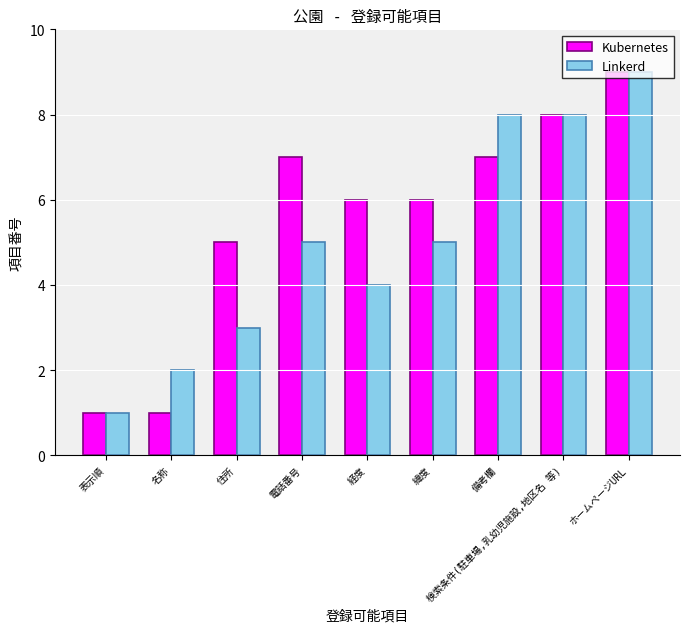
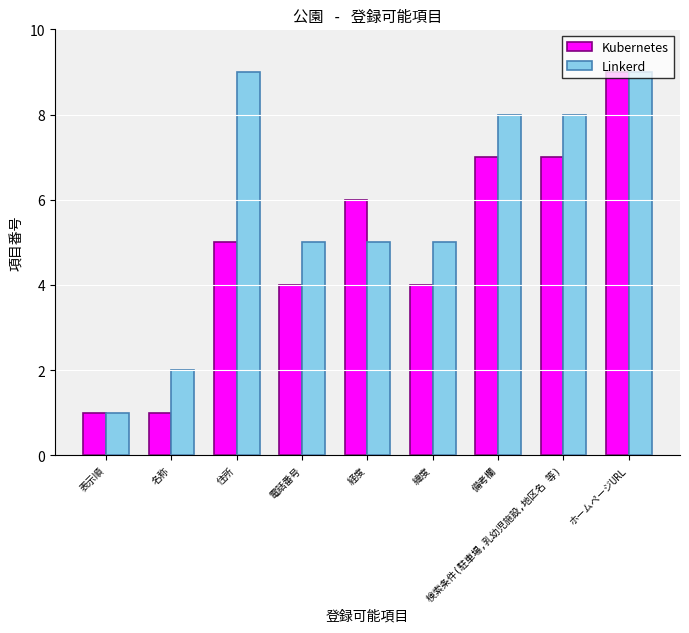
  {
    "Kubernetes": {
      "表示順": 1,
      "名称": 1,
      "住所": 5,
-     "電話番号": 7,
+     "電話番号": 4,
      "経度": 6,
-     "緯度": 6,
+     "緯度": 4,
      "備考欄": 7,
-     "検索条件(駐車場,乳幼児施設,地区名 等)": 8
+     "検索条件(駐車場,乳幼児施設,地区名 等)": 7
    },
    "Linkerd": {
      "表示順": 1,
      "名称": 2,
-     "住所": 3,
+     "住所": 9,
      "電話番号": 5,
-     "経度": 4,
+     "経度": 5,
      "緯度": 5,
      "備考欄": 8,
      "検索条件(駐車場,乳幼児施設,地区名 等)": 8
    }
  }
